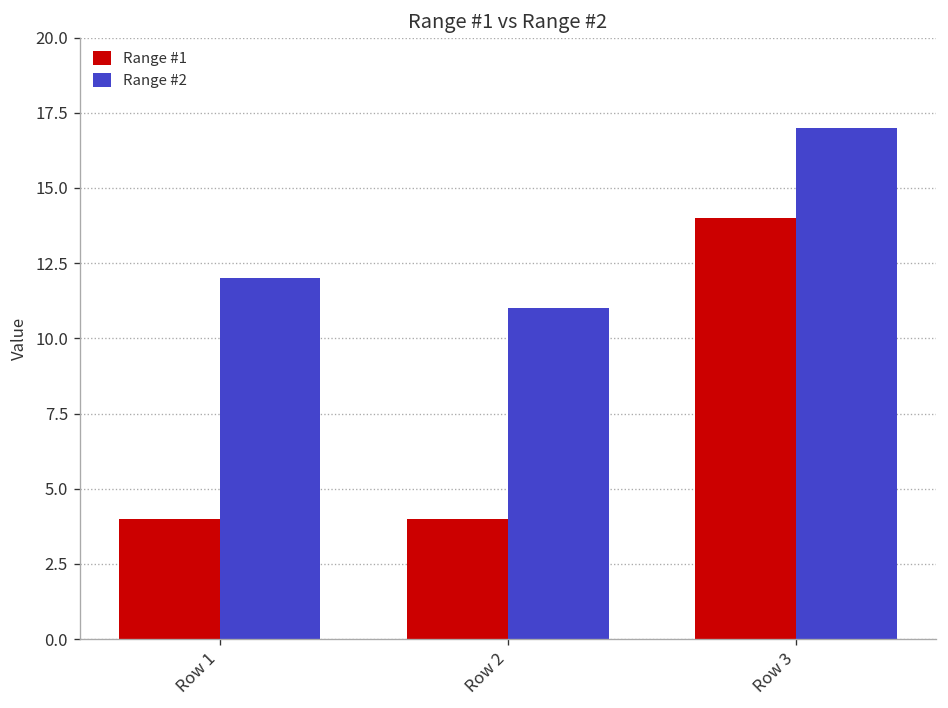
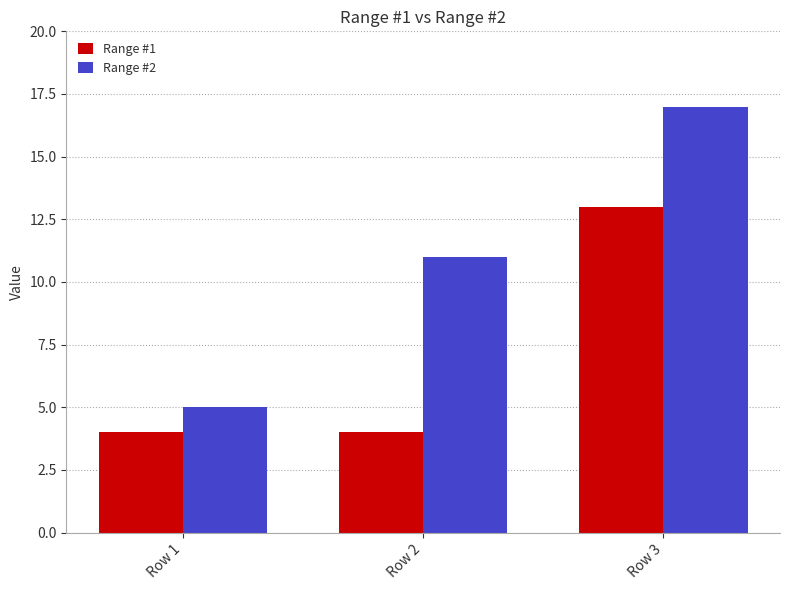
  {
    "Range #1": {
      "Row 1": 4,
      "Row 2": 4,
-     "Row 3": 14
+     "Row 3": 13
    },
    "Range #2": {
-     "Row 1": 12,
+     "Row 1": 5,
      "Row 2": 11,
      "Row 3": 17
    }
  }
